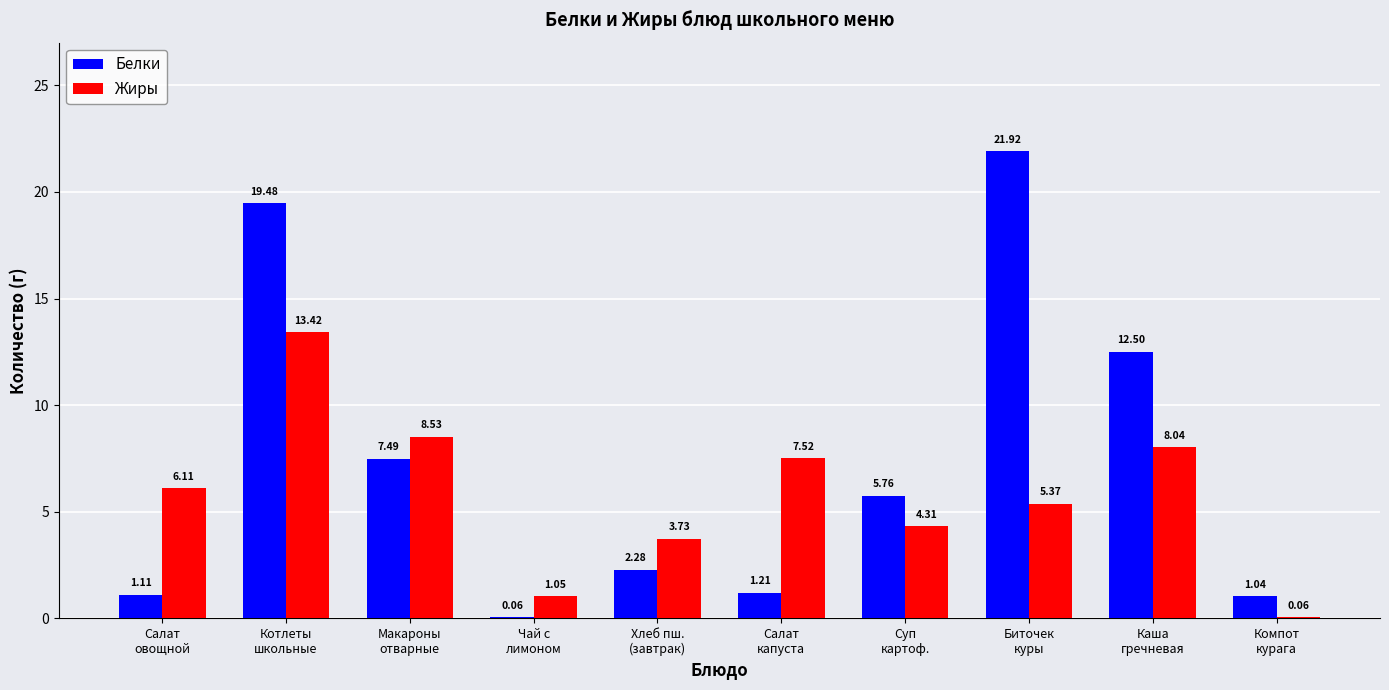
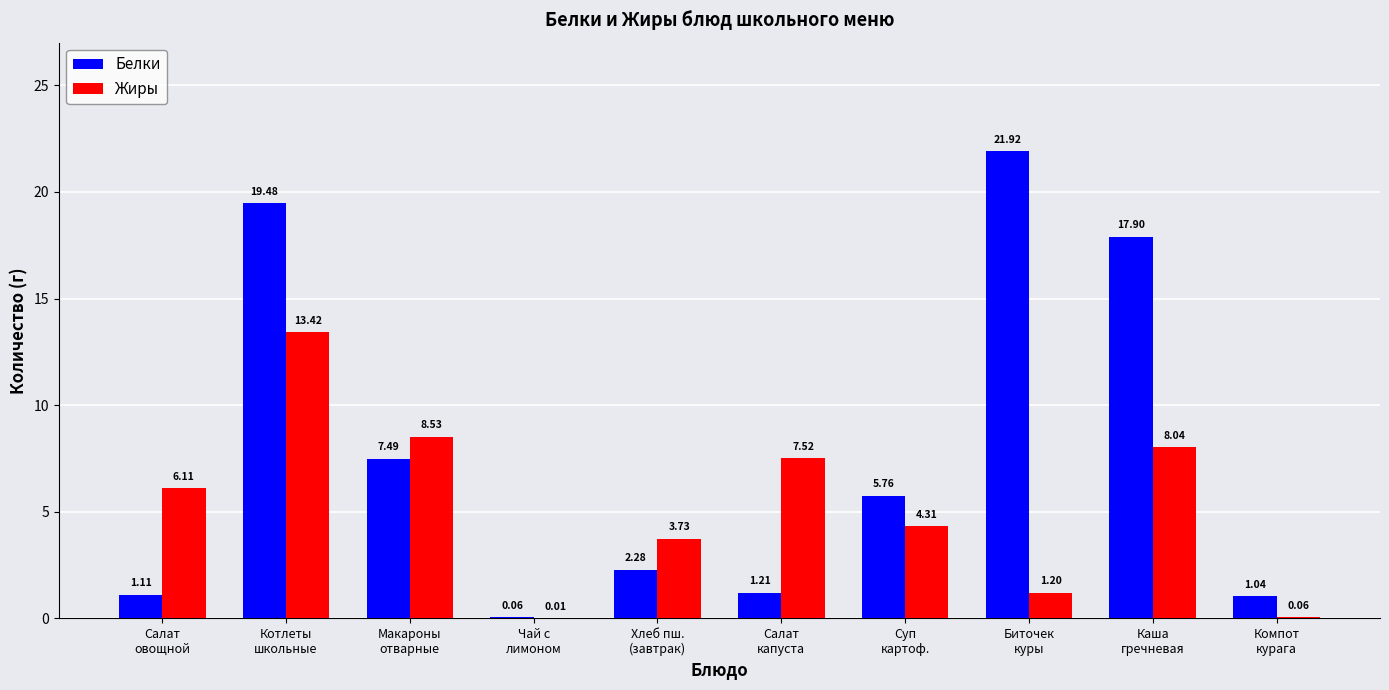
  {
    "Белки": {
      "Салат овощной": 1.11,
      "Котлеты школьные": 19.48,
      "Макароны отварные": 7.49,
      "Чай с лимоном": 0.06,
      "Хлеб пш. (завтрак)": 2.28,
      "Салат капуста": 1.21,
      "Суп картоф.": 5.76,
      "Биточек куры": 21.92,
-     "Каша гречневая": 12.50,
+     "Каша гречневая": 17.90,
      "Компот курага": 1.04
    },
    "Жиры": {
      "Салат овощной": 6.11,
      "Котлеты школьные": 13.42,
      "Макароны отварные": 8.53,
-     "Чай с лимоном": 1.05,
+     "Чай с лимоном": 0.01,
      "Хлеб пш. (завтрак)": 3.73,
      "Салат капуста": 7.52,
      "Суп картоф.": 4.31,
-     "Биточек куры": 5.37,
+     "Биточек куры": 1.20,
      "Каша гречневая": 8.04,
      "Компот курага": 0.06
    }
  }
